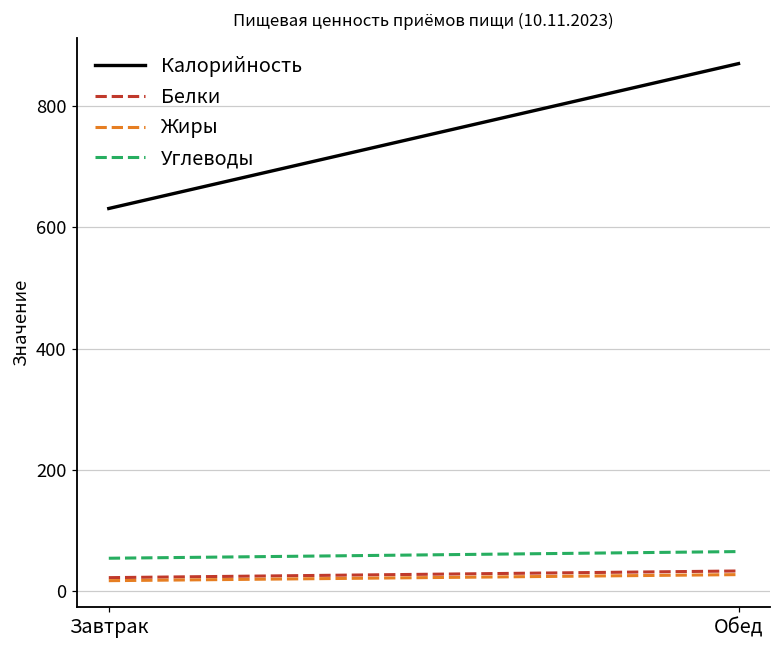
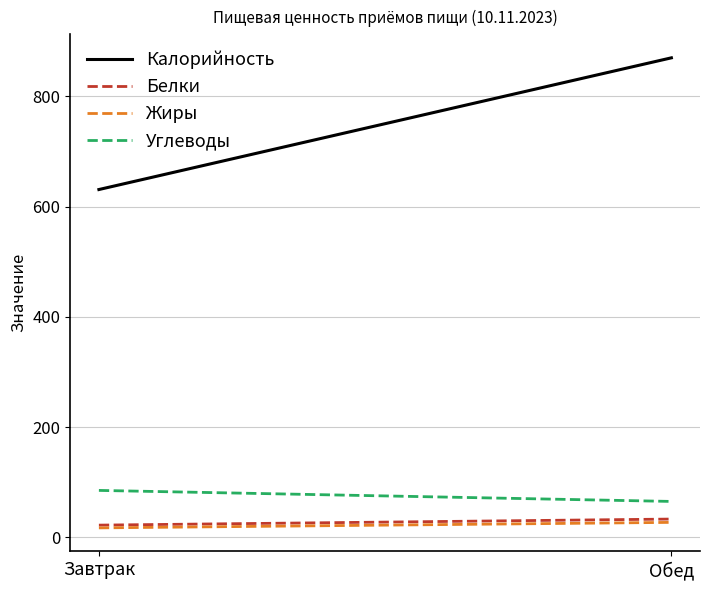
  {
    "Калорийность": {
      "Завтрак": 630,
      "Обед": 870
    },
    "Белки": {
      "Завтрак": 20,
      "Обед": 30
    },
    "Жиры": {
      "Завтрак": 20,
      "Обед": 30
    },
    "Углеводы": {
-     "Завтрак": 50,
+     "Завтрак": 90,
      "Обед": 70
    }
  }
